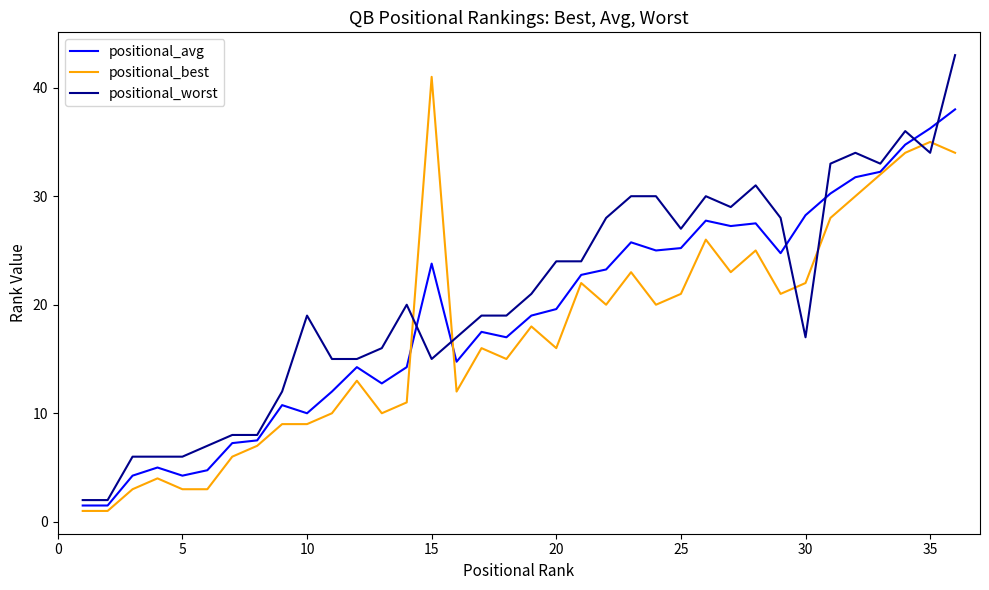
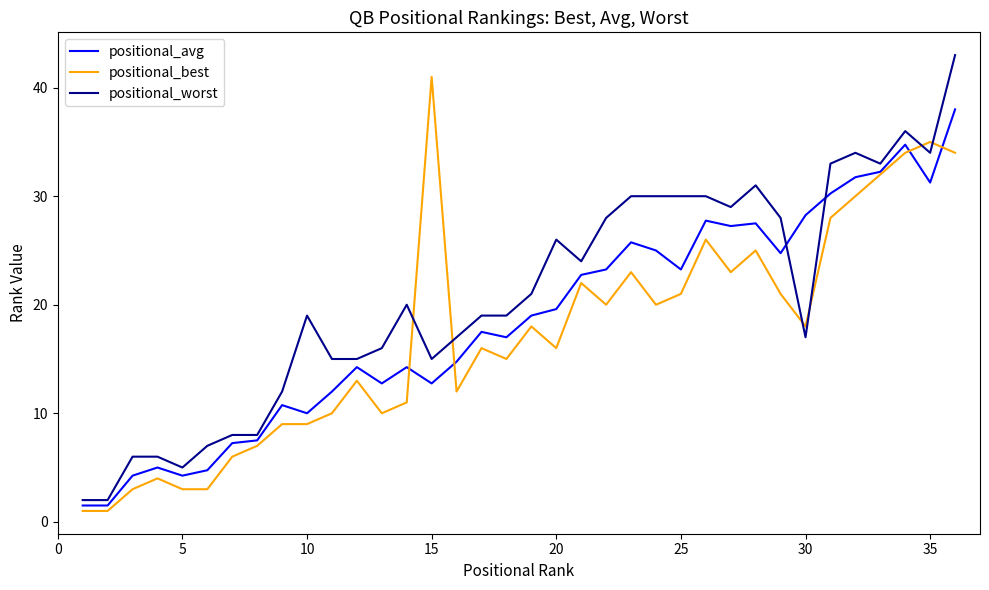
  {
    "positional_avg": {
      "5": 4.3,
      "10": 10.0,
-     "15": 23.8,
+     "15": 12.8,
      "20": 19.6,
-     "25": 25.2,
+     "25": 23.3,
      "30": 28.3,
-     "35": 36.3
+     "35": 31.3
    },
    "positional_best": {
      "5": 3,
      "10": 9,
      "15": 41,
      "20": 16,
      "25": 21,
-     "30": 22,
+     "30": 18,
      "35": 35
    },
    "positional_worst": {
-     "5": 6,
+     "5": 5,
      "10": 19,
      "15": 15,
-     "20": 24,
-     "25": 27,
+     "20": 26,
+     "25": 30,
      "30": 17,
      "35": 34
    }
  }
